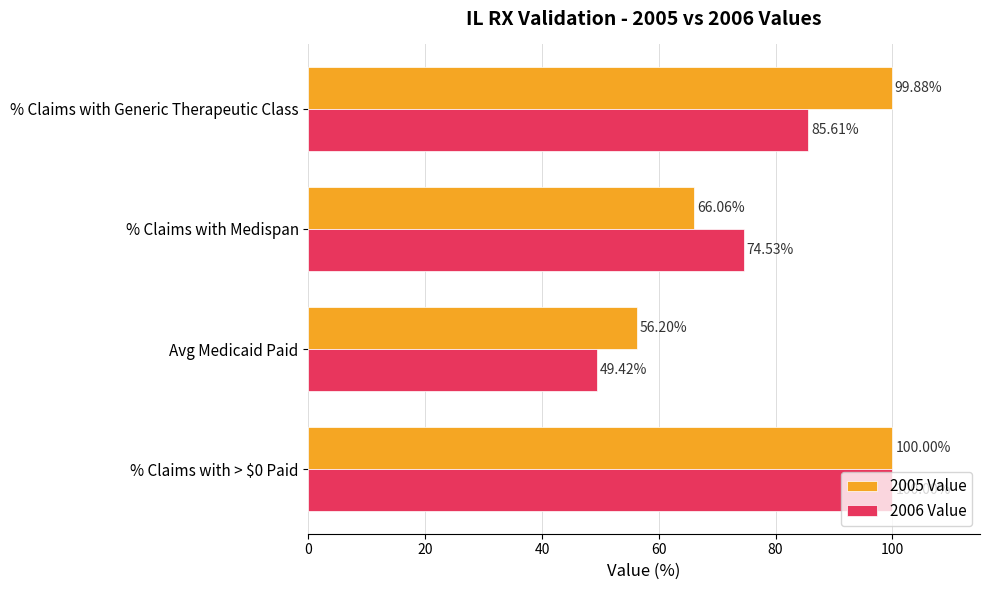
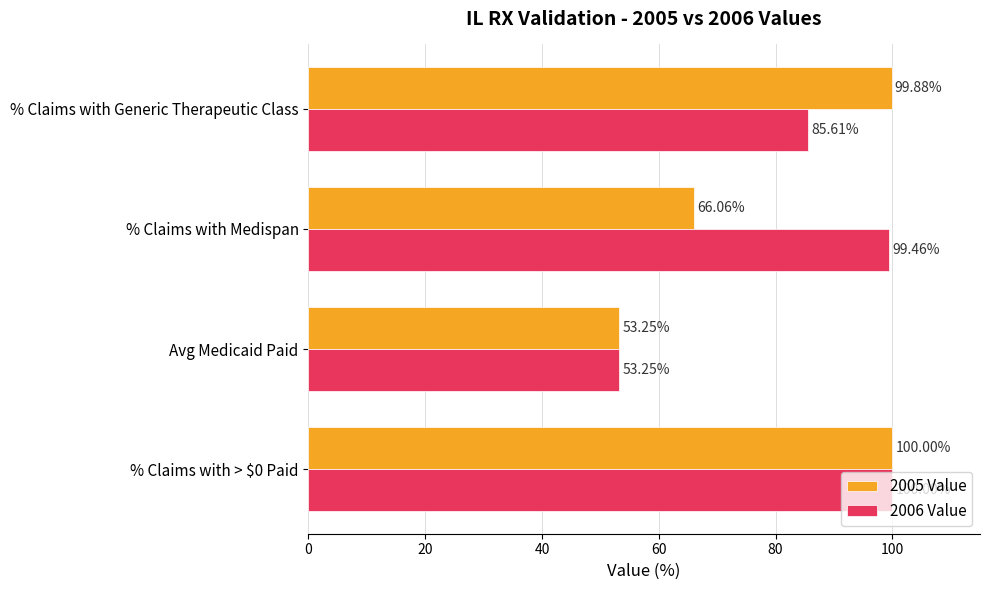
  {
    "2005 Value": {
      "% Claims with Generic Therapeutic Class": "99.88%",
      "% Claims with Medispan": "66.06%",
-     "Avg Medicaid Paid": "56.20%",
+     "Avg Medicaid Paid": "53.25%",
      "% Claims with > $0 Paid": "100.00%"
    },
    "2006 Value": {
      "% Claims with Generic Therapeutic Class": "85.61%",
-     "% Claims with Medispan": "74.53%",
-     "Avg Medicaid Paid": "49.42%"
+     "% Claims with Medispan": "99.46%",
+     "Avg Medicaid Paid": "53.25%"
    }
  }
